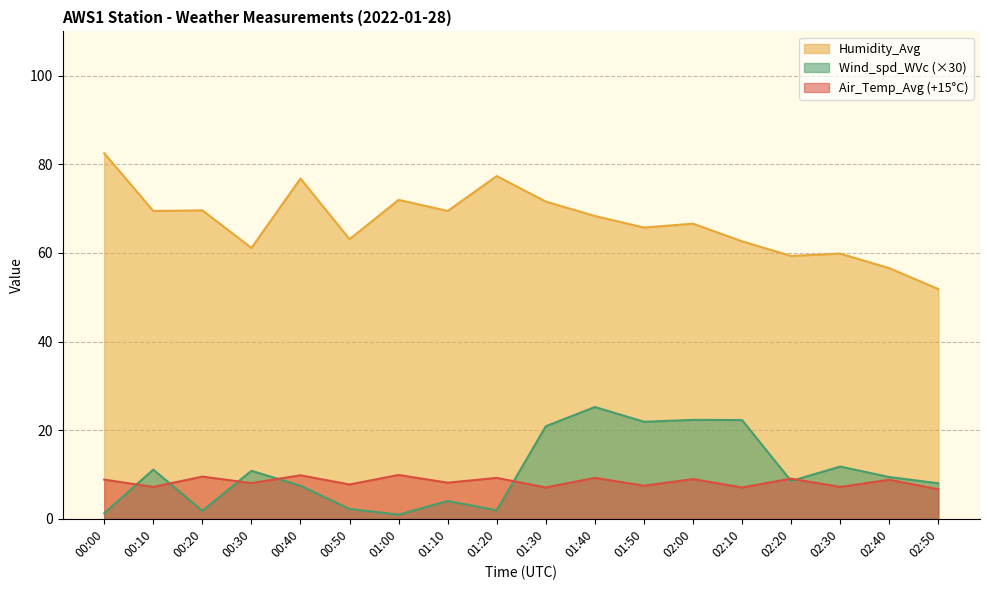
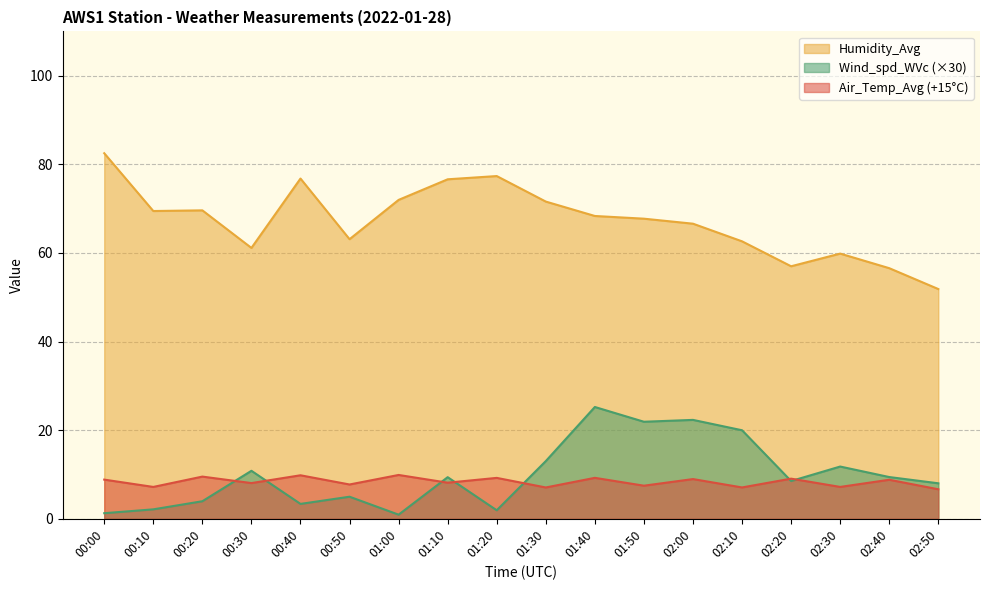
  {
    "Humidity_Avg": {
      "00:00": 83,
      "00:10": 69,
      "00:20": 70,
      "00:30": 61,
      "00:40": 77,
      "00:50": 63,
      "01:00": 72,
-     "01:10": 69,
+     "01:10": 77,
      "01:20": 77,
      "01:30": 72,
      "01:40": 68,
-     "01:50": 66,
+     "01:50": 68,
      "02:00": 67,
      "02:10": 63,
-     "02:20": 59,
+     "02:20": 57,
      "02:30": 60,
      "02:40": 57,
      "02:50": 52
    },
    "Wind_spd_WVc (×30)": {
      "00:00": 1,
-     "00:10": 11,
-     "00:20": 2,
+     "00:10": 2,
+     "00:20": 4,
      "00:30": 11,
-     "00:40": 7,
-     "00:50": 2,
+     "00:40": 3,
+     "00:50": 5,
      "01:00": 1,
-     "01:10": 4,
+     "01:10": 9,
      "01:20": 2,
-     "01:30": 21,
+     "01:30": 13,
      "01:40": 25,
      "01:50": 22,
      "02:00": 22,
-     "02:10": 22,
+     "02:10": 20,
      "02:30": 12,
      "02:40": 9,
      "02:50": 8
    },
    "Air_Temp_Avg (+15°C)": {
      "00:00": 9,
      "00:10": 7,
      "00:20": 10,
      "00:30": 8,
      "00:40": 10,
      "00:50": 8,
      "01:00": 10,
      "01:10": 8,
      "01:20": 9,
      "01:30": 7,
      "01:40": 9,
      "01:50": 7,
      "02:00": 9,
      "02:10": 7,
      "02:30": 7,
      "02:40": 9,
      "02:50": 7
    }
  }
